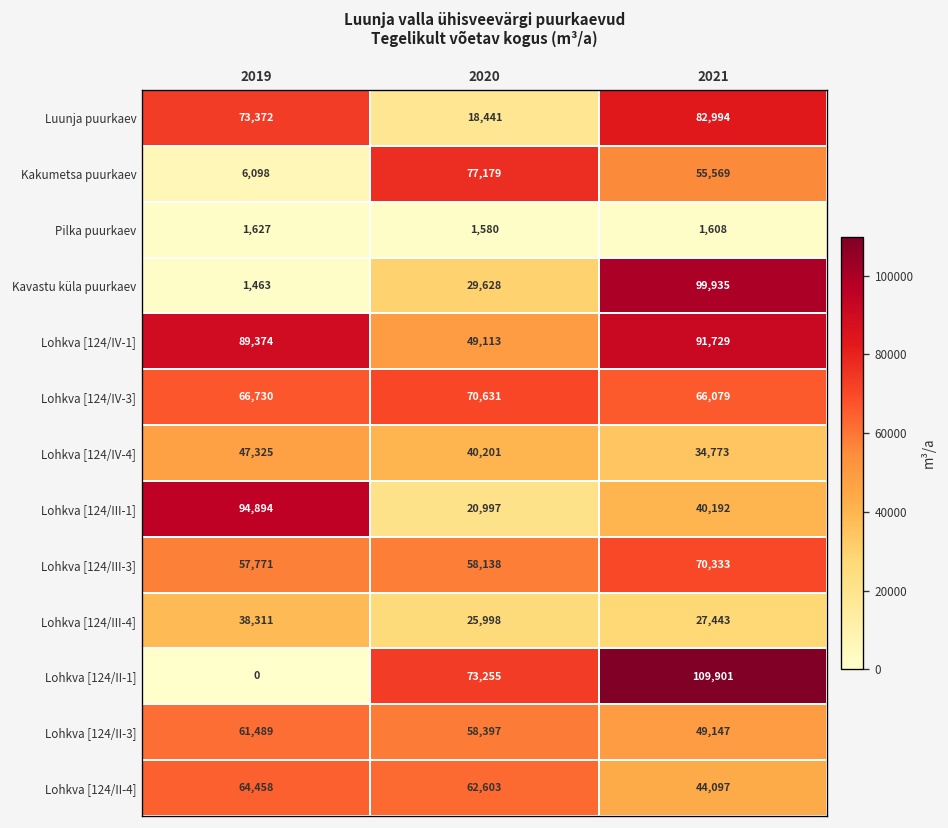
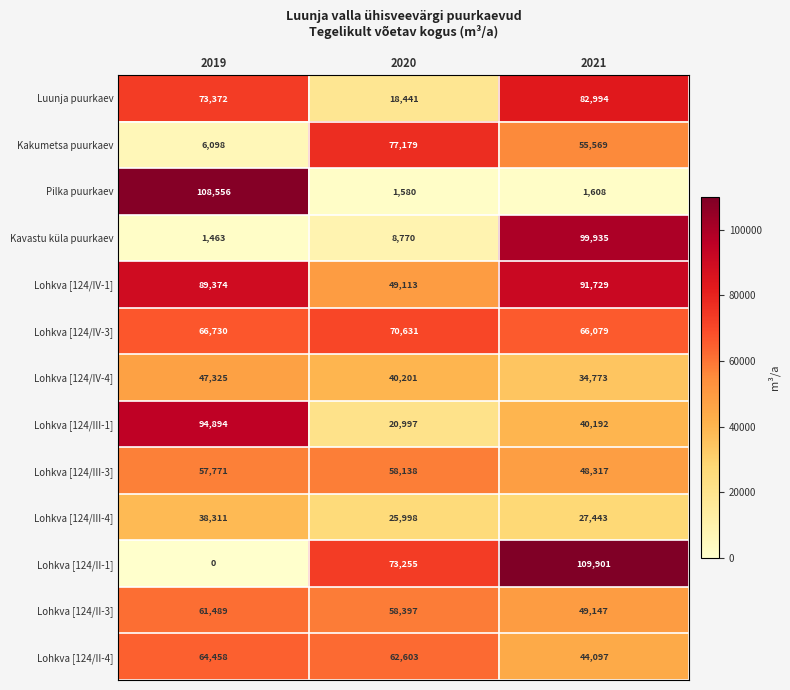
  {
    "Luunja puurkaev": {
      "2019": "73,372",
      "2020": "18,441",
      "2021": "82,994"
    },
    "Kakumetsa puurkaev": {
      "2019": "6,098",
      "2020": "77,179",
      "2021": "55,569"
    },
    "Pilka puurkaev": {
-     "2019": "1,627",
+     "2019": "108,556",
      "2020": "1,580",
      "2021": "1,608"
    },
    "Kavastu küla puurkaev": {
      "2019": "1,463",
-     "2020": "29,628",
+     "2020": "8,770",
      "2021": "99,935"
    },
    "Lohkva [124/IV-1]": {
      "2019": "89,374",
      "2020": "49,113",
      "2021": "91,729"
    },
    "Lohkva [124/IV-3]": {
      "2019": "66,730",
      "2020": "70,631",
      "2021": "66,079"
    },
    "Lohkva [124/IV-4]": {
      "2019": "47,325",
      "2020": "40,201",
      "2021": "34,773"
    },
    "Lohkva [124/III-1]": {
      "2019": "94,894",
      "2020": "20,997",
      "2021": "40,192"
    },
    "Lohkva [124/III-3]": {
      "2019": "57,771",
      "2020": "58,138",
-     "2021": "70,333"
+     "2021": "48,317"
    },
    "Lohkva [124/III-4]": {
      "2019": "38,311",
      "2020": "25,998",
      "2021": "27,443"
    },
    "Lohkva [124/II-1]": {
      "2019": "0",
      "2020": "73,255",
      "2021": "109,901"
    },
    "Lohkva [124/II-3]": {
      "2019": "61,489",
      "2020": "58,397",
      "2021": "49,147"
    },
    "Lohkva [124/II-4]": {
      "2019": "64,458",
      "2020": "62,603",
      "2021": "44,097"
    }
  }
